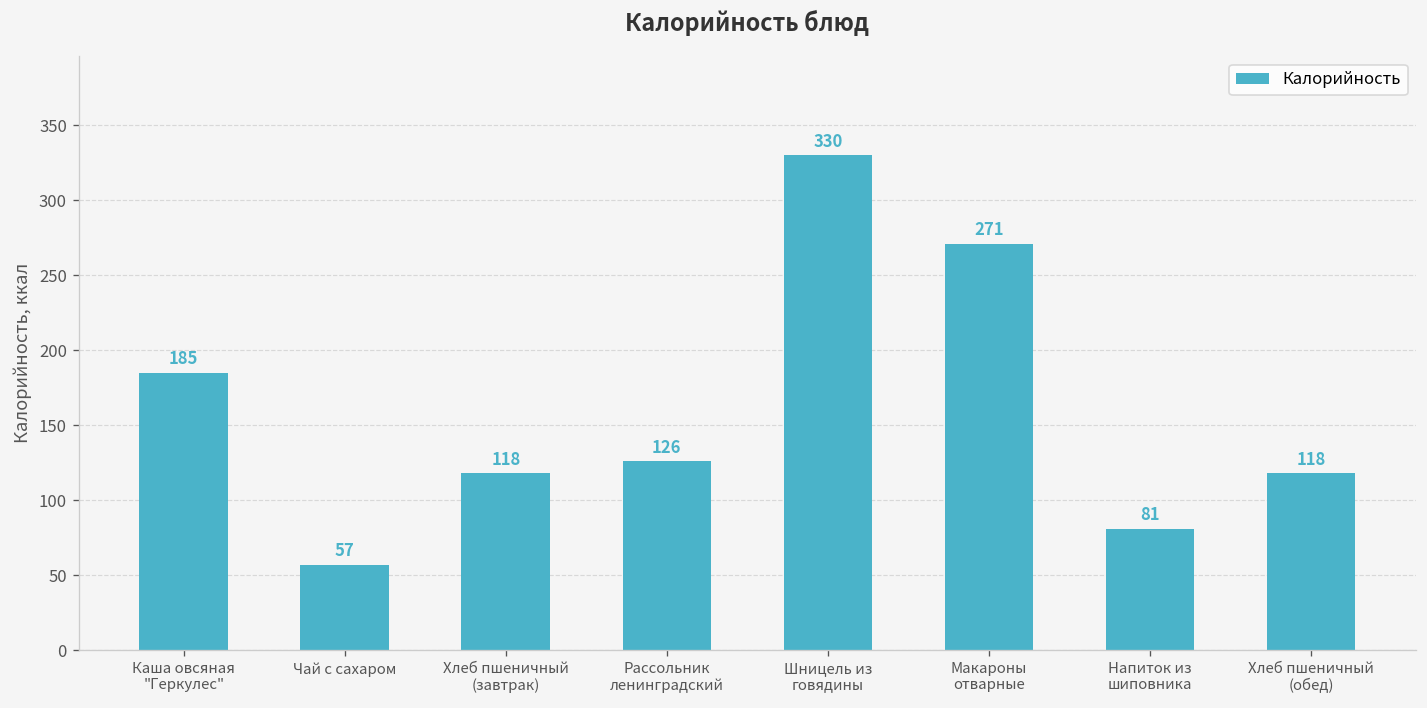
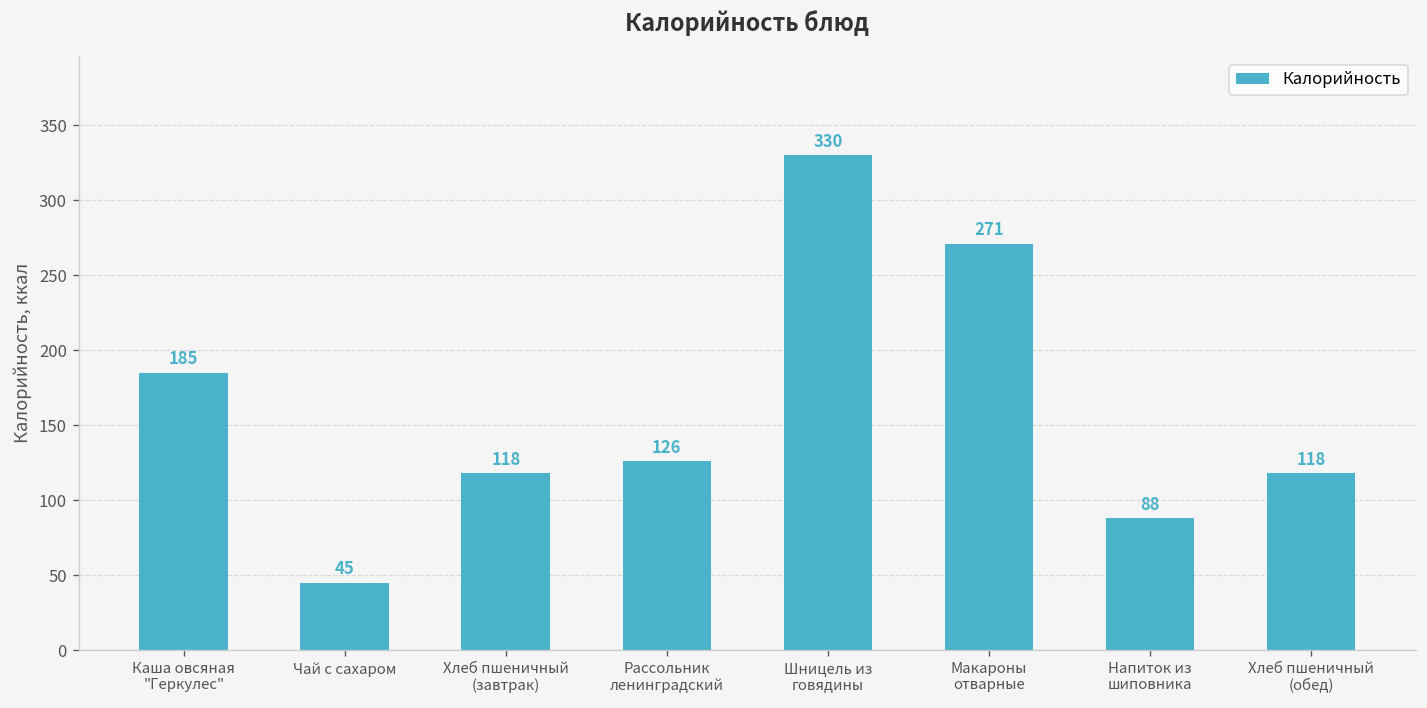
  {
    "Каша овсяная \"Геркулес\"": 185,
-   "Чай с сахаром": 57,
+   "Чай с сахаром": 45,
    "Хлеб пшеничный (завтрак)": 118,
    "Рассольник ленинградский": 126,
    "Шницель из говядины": 330,
    "Макароны отварные": 271,
-   "Напиток из шиповника": 81,
+   "Напиток из шиповника": 88,
    "Хлеб пшеничный (обед)": 118
  }
